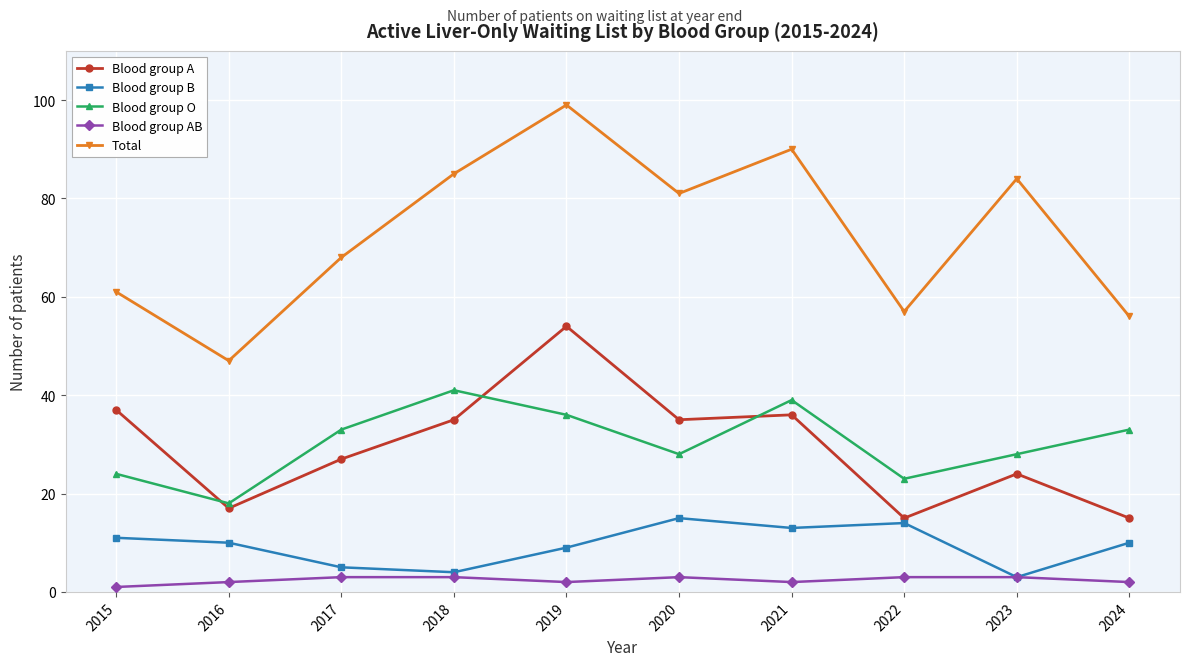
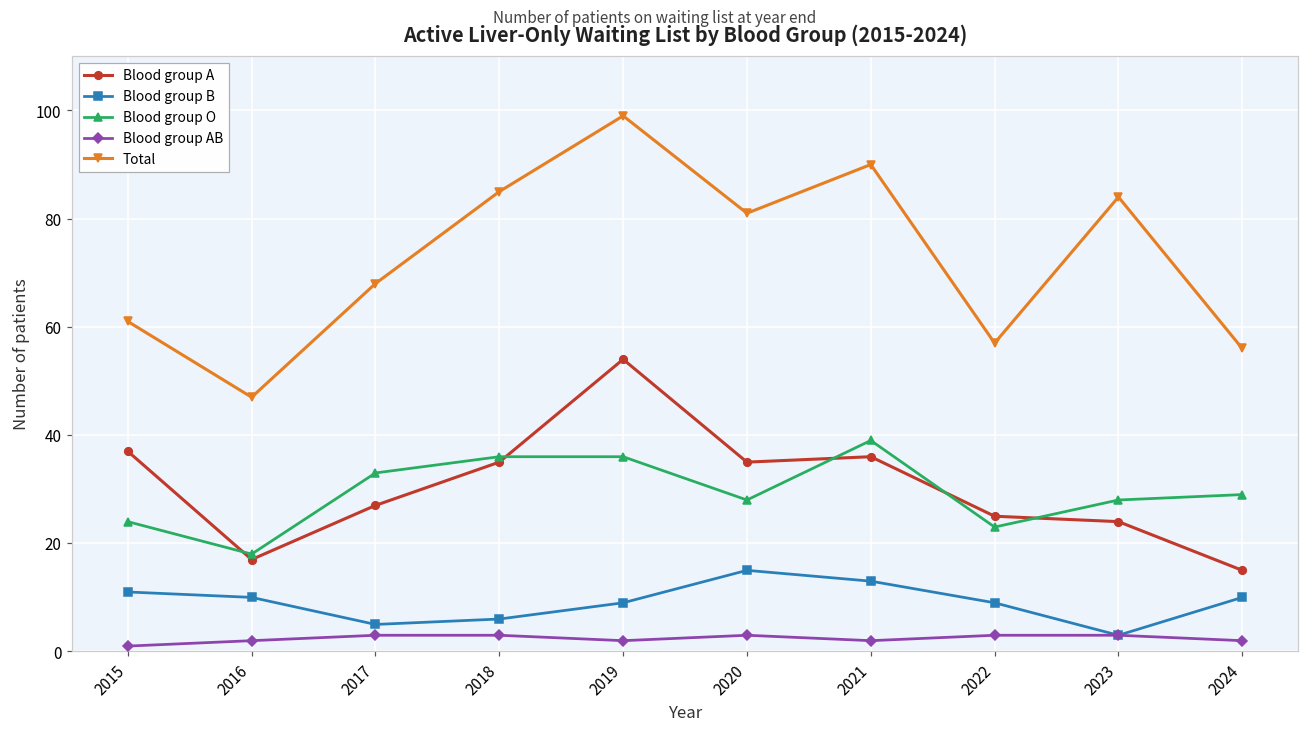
  {
    "Blood group A": {
      "2015": 37,
      "2016": 17,
      "2017": 27,
      "2018": 35,
      "2019": 54,
      "2020": 35,
      "2021": 36,
-     "2022": 15,
+     "2022": 25,
      "2023": 24,
      "2024": 15
    },
    "Blood group B": {
      "2015": 11,
      "2016": 10,
      "2017": 5,
-     "2018": 4,
+     "2018": 6,
      "2019": 9,
      "2020": 15,
      "2021": 13,
-     "2022": 14,
+     "2022": 9,
      "2024": 10
    },
    "Blood group O": {
      "2015": 24,
      "2016": 18,
      "2017": 33,
-     "2018": 41,
+     "2018": 36,
      "2019": 36,
      "2020": 28,
      "2021": 39,
      "2022": 23,
      "2023": 28,
-     "2024": 33
+     "2024": 29
    },
    "Blood group AB": {
      "2015": 1,
      "2016": 2,
      "2017": 3,
      "2018": 3,
      "2019": 2,
      "2020": 3,
      "2021": 2,
      "2022": 3,
      "2024": 2
    },
    "Total": {
      "2015": 61,
      "2016": 47,
      "2017": 68,
      "2018": 85,
      "2019": 99,
      "2020": 81,
      "2021": 90,
      "2022": 57,
      "2023": 84,
      "2024": 56
    }
  }
